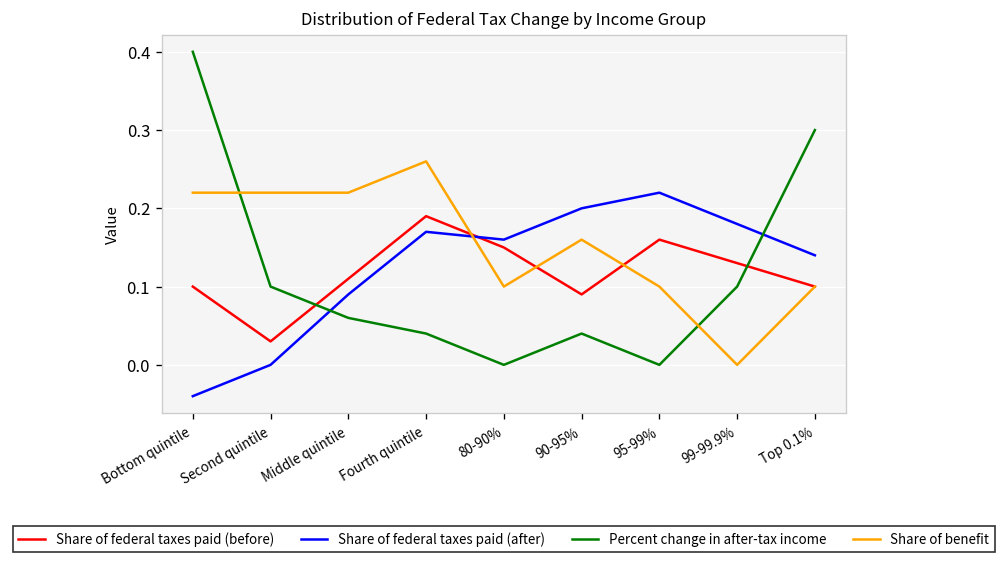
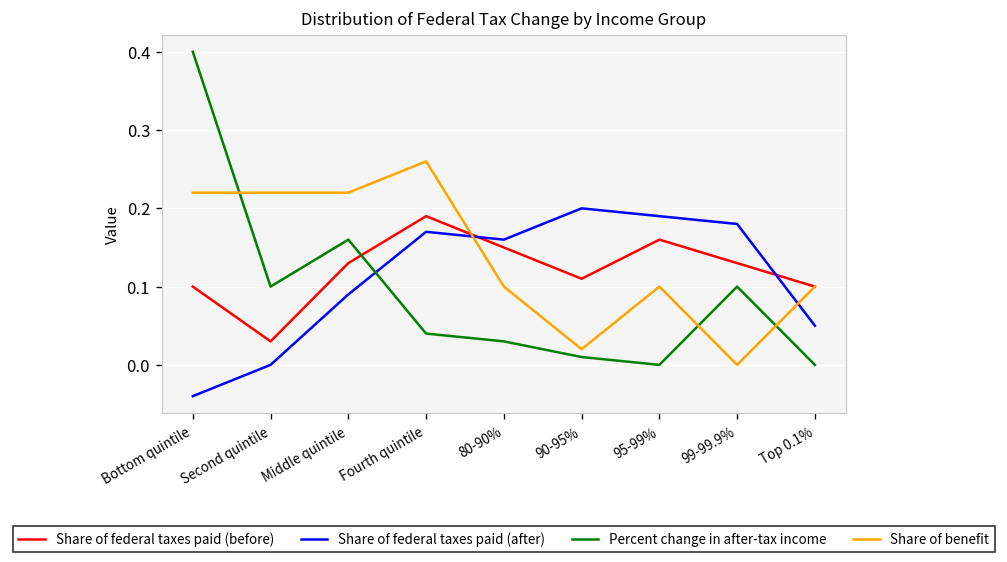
  {
    "Share of federal taxes paid (before)": {
      "Bottom quintile": 0.10,
      "Second quintile": 0.03,
-     "Middle quintile": 0.11,
+     "Middle quintile": 0.13,
      "Fourth quintile": 0.19,
      "80-90%": 0.15,
-     "90-95%": 0.09,
+     "90-95%": 0.11,
      "95-99%": 0.16,
      "99-99.9%": 0.13
    },
    "Share of federal taxes paid (after)": {
      "Bottom quintile": -0.04,
      "Second quintile": 0.00,
      "Middle quintile": 0.09,
      "Fourth quintile": 0.17,
      "80-90%": 0.16,
      "90-95%": 0.20,
-     "95-99%": 0.22,
+     "95-99%": 0.19,
      "99-99.9%": 0.18,
-     "Top 0.1%": 0.14
+     "Top 0.1%": 0.05
    },
    "Percent change in after-tax income": {
      "Bottom quintile": 0.40,
      "Second quintile": 0.10,
-     "Middle quintile": 0.06,
+     "Middle quintile": 0.16,
      "Fourth quintile": 0.04,
-     "80-90%": 0.00,
-     "90-95%": 0.04,
+     "80-90%": 0.03,
+     "90-95%": 0.01,
      "95-99%": 0.00,
      "99-99.9%": 0.10,
-     "Top 0.1%": 0.3
+     "Top 0.1%": 0.0
    },
    "Share of benefit": {
      "Bottom quintile": 0.22,
      "Second quintile": 0.22,
      "Middle quintile": 0.22,
      "Fourth quintile": 0.26,
      "80-90%": 0.10,
-     "90-95%": 0.16,
+     "90-95%": 0.02,
      "95-99%": 0.10,
      "99-99.9%": 0.00
    }
  }
